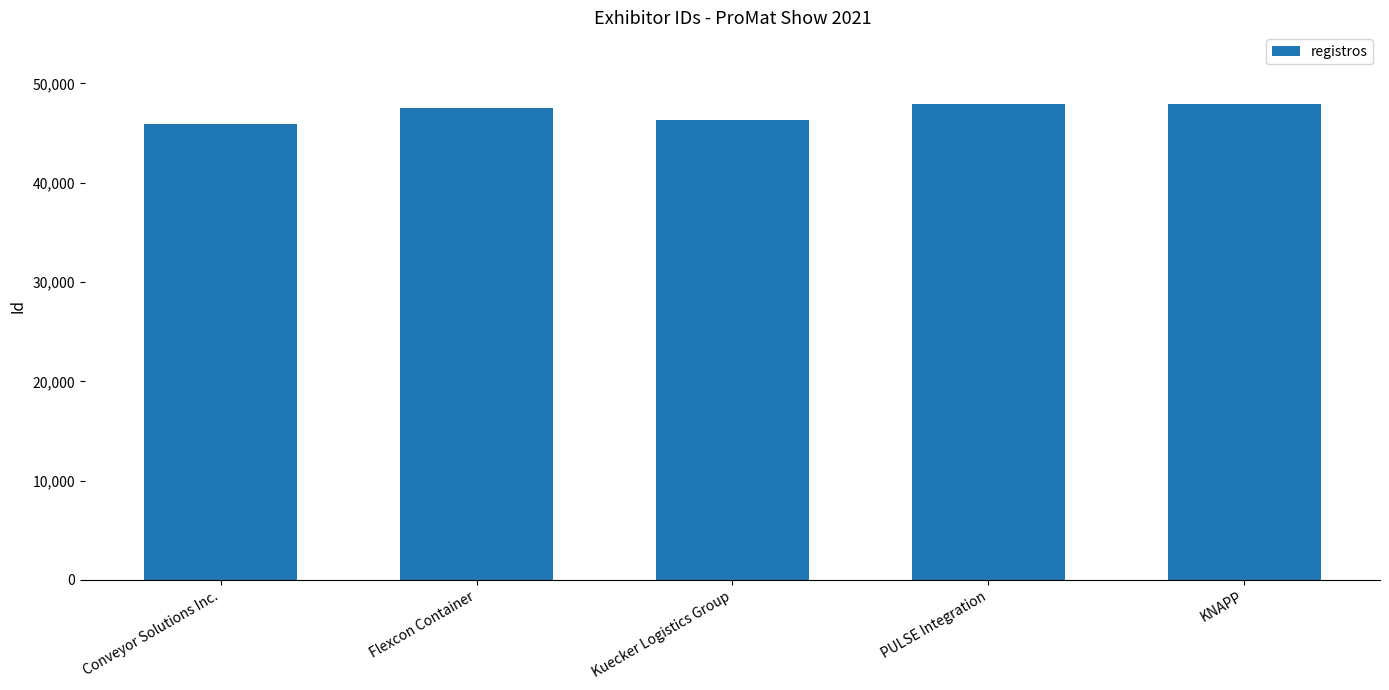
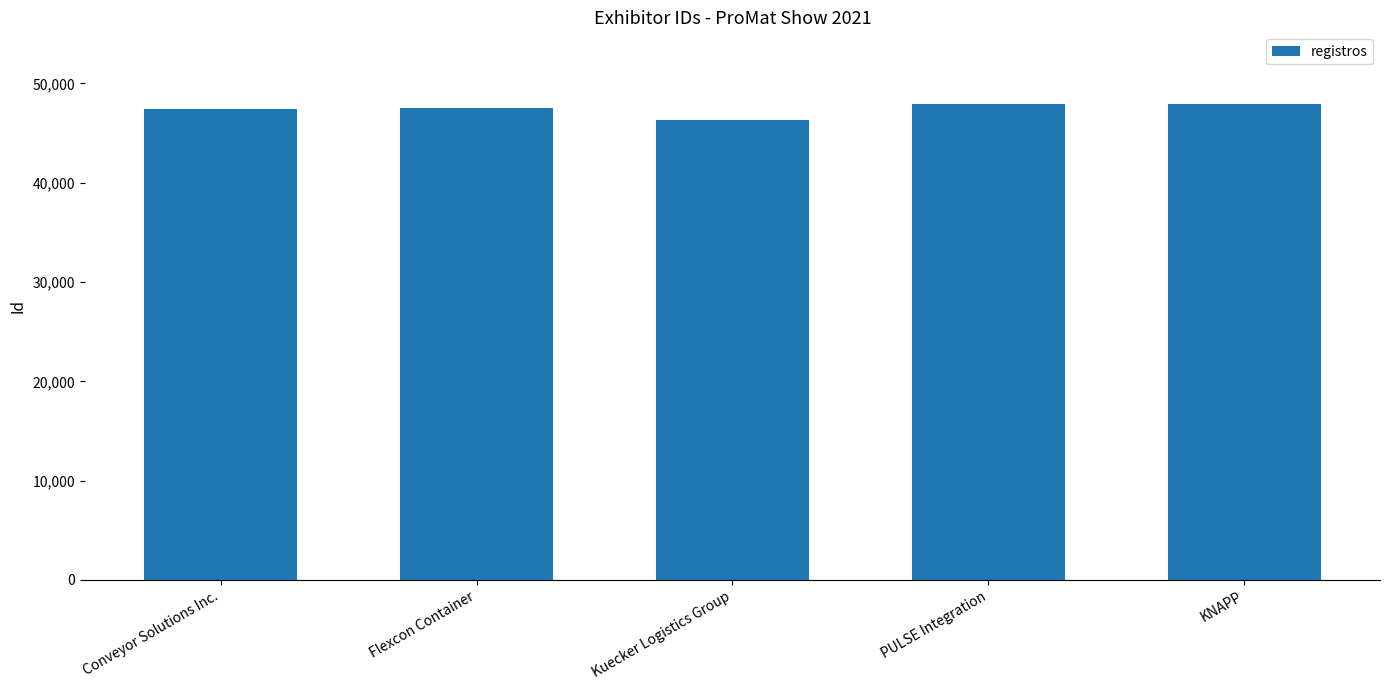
  {
-   "Conveyor Solutions Inc.": "46,000",
+   "Conveyor Solutions Inc.": "47,000",
    "Flexcon Container": "47,000",
    "Kuecker Logistics Group": "46,000",
    "PULSE Integration": "48,000",
    "KNAPP": "48,000"
  }
